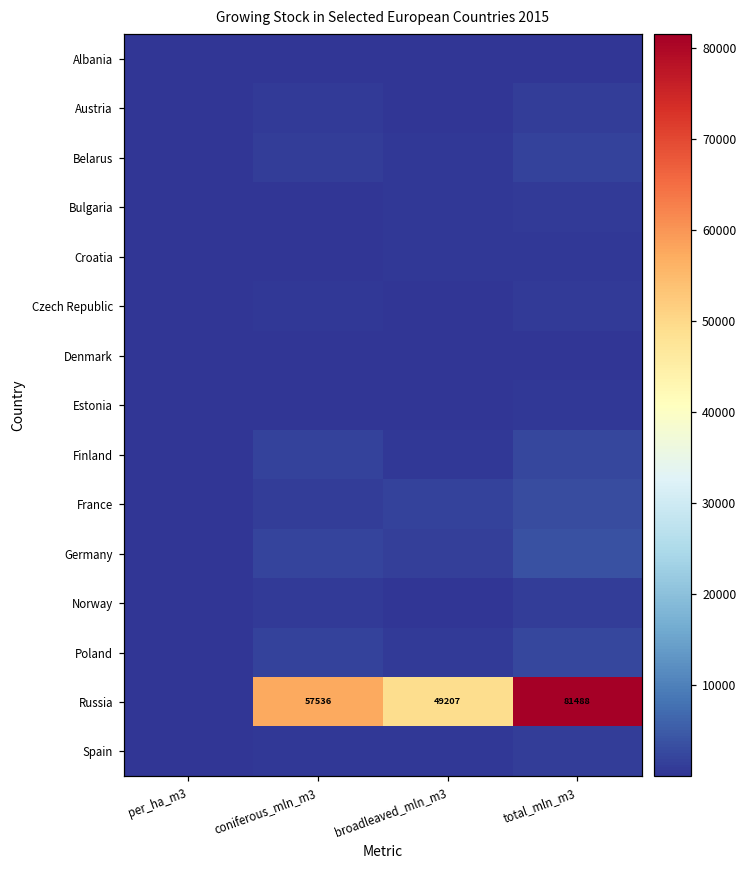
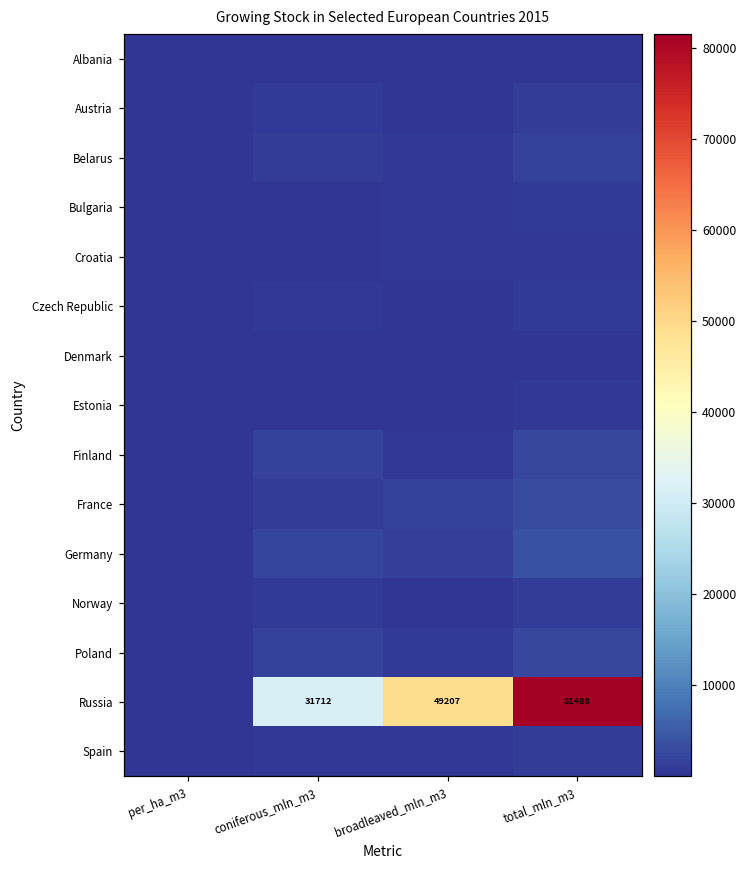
  {
    "Russia": {
-     "coniferous_mln_m3": 57536,
+     "coniferous_mln_m3": 31712,
      "broadleaved_mln_m3": 49207,
      "total_mln_m3": 81488
    }
  }
